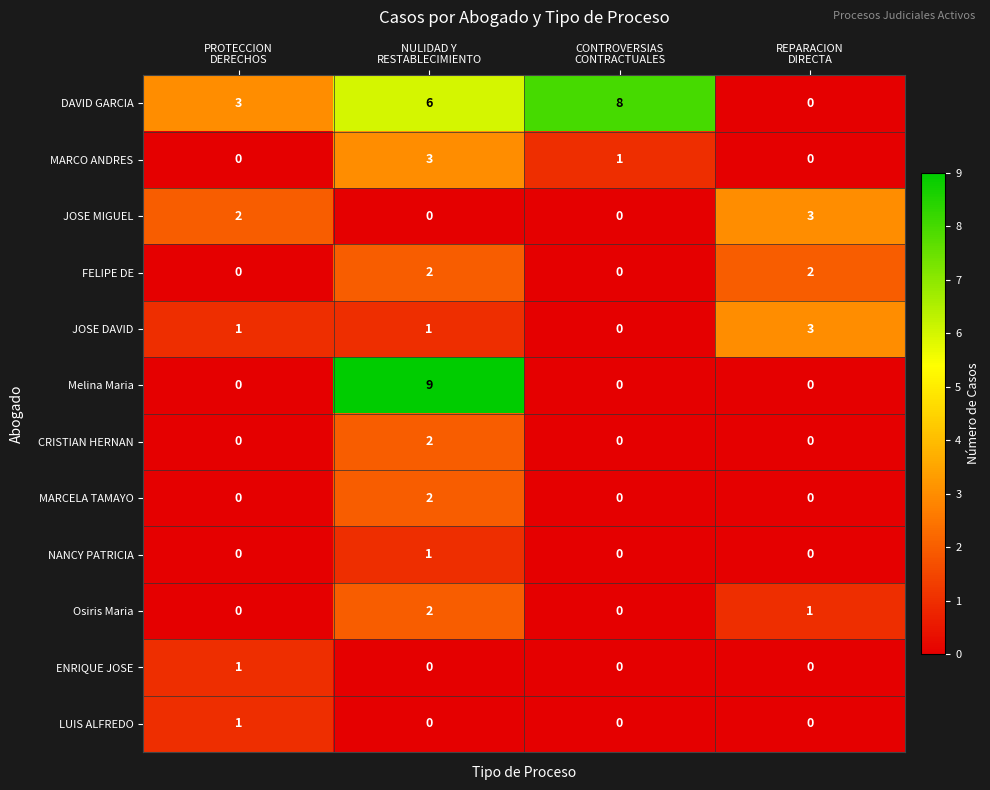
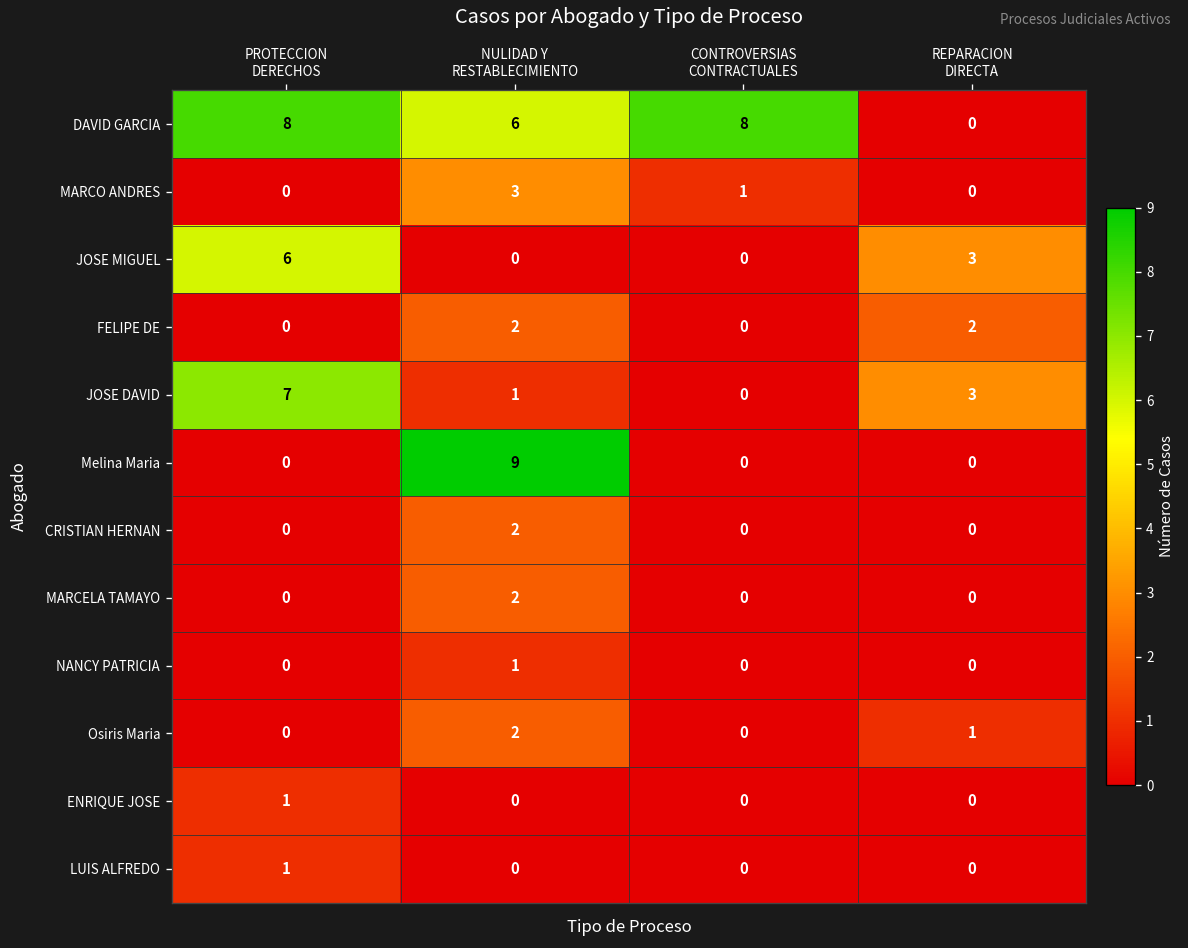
  {
    "DAVID GARCIA": {
-     "PROTECCION DERECHOS": 3,
+     "PROTECCION DERECHOS": 8,
      "NULIDAD Y RESTABLECIMIENTO": 6,
      "CONTROVERSIAS CONTRACTUALES": 8,
      "REPARACION DIRECTA": 0
    },
    "MARCO ANDRES": {
      "PROTECCION DERECHOS": 0,
      "NULIDAD Y RESTABLECIMIENTO": 3,
      "CONTROVERSIAS CONTRACTUALES": 1,
      "REPARACION DIRECTA": 0
    },
    "JOSE MIGUEL": {
-     "PROTECCION DERECHOS": 2,
+     "PROTECCION DERECHOS": 6,
      "NULIDAD Y RESTABLECIMIENTO": 0,
      "CONTROVERSIAS CONTRACTUALES": 0,
      "REPARACION DIRECTA": 3
    },
    "FELIPE DE": {
      "PROTECCION DERECHOS": 0,
      "NULIDAD Y RESTABLECIMIENTO": 2,
      "CONTROVERSIAS CONTRACTUALES": 0,
      "REPARACION DIRECTA": 2
    },
    "JOSE DAVID": {
-     "PROTECCION DERECHOS": 1,
+     "PROTECCION DERECHOS": 7,
      "NULIDAD Y RESTABLECIMIENTO": 1,
      "CONTROVERSIAS CONTRACTUALES": 0,
      "REPARACION DIRECTA": 3
    },
    "Melina Maria": {
      "PROTECCION DERECHOS": 0,
      "NULIDAD Y RESTABLECIMIENTO": 9,
      "CONTROVERSIAS CONTRACTUALES": 0,
      "REPARACION DIRECTA": 0
    },
    "CRISTIAN HERNAN": {
      "PROTECCION DERECHOS": 0,
      "NULIDAD Y RESTABLECIMIENTO": 2,
      "CONTROVERSIAS CONTRACTUALES": 0,
      "REPARACION DIRECTA": 0
    },
    "MARCELA TAMAYO": {
      "PROTECCION DERECHOS": 0,
      "NULIDAD Y RESTABLECIMIENTO": 2,
      "CONTROVERSIAS CONTRACTUALES": 0,
      "REPARACION DIRECTA": 0
    },
    "NANCY PATRICIA": {
      "PROTECCION DERECHOS": 0,
      "NULIDAD Y RESTABLECIMIENTO": 1,
      "CONTROVERSIAS CONTRACTUALES": 0,
      "REPARACION DIRECTA": 0
    },
    "Osiris Maria": {
      "PROTECCION DERECHOS": 0,
      "NULIDAD Y RESTABLECIMIENTO": 2,
      "CONTROVERSIAS CONTRACTUALES": 0,
      "REPARACION DIRECTA": 1
    },
    "ENRIQUE JOSE": {
      "PROTECCION DERECHOS": 1,
      "NULIDAD Y RESTABLECIMIENTO": 0,
      "CONTROVERSIAS CONTRACTUALES": 0,
      "REPARACION DIRECTA": 0
    },
    "LUIS ALFREDO": {
      "PROTECCION DERECHOS": 1,
      "NULIDAD Y RESTABLECIMIENTO": 0,
      "CONTROVERSIAS CONTRACTUALES": 0,
      "REPARACION DIRECTA": 0
    }
  }
